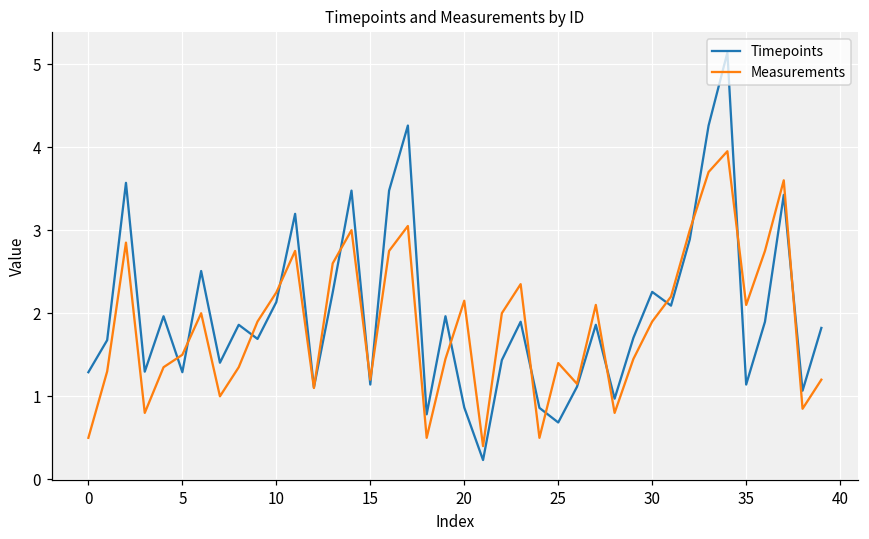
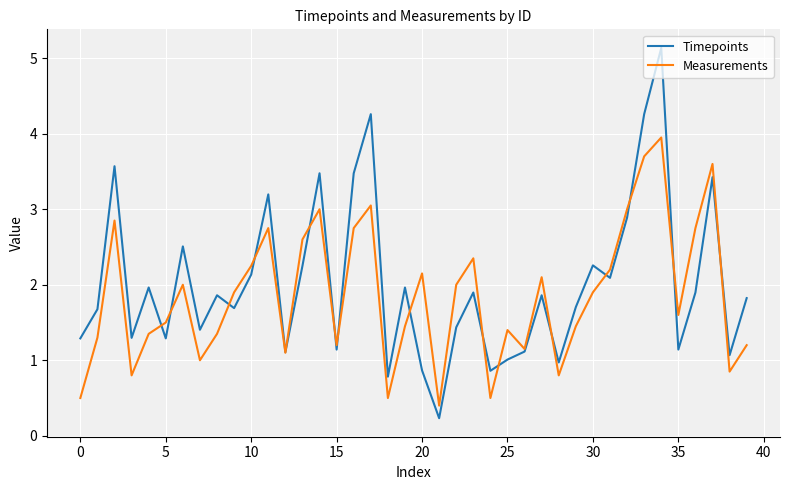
  {
    "Timepoints": {
      "0": 1.3,
      "15": 1.1,
      "20": 0.9,
-     "25": 0.7,
+     "25": 1.0,
      "30": 2.3,
      "35": 1.1
    },
    "Measurements": {
      "0": 0.5,
      "15": 1.2,
      "20": 2.2,
      "25": 1.4,
      "30": 1.9,
-     "35": 2.1
+     "35": 1.6
    }
  }
